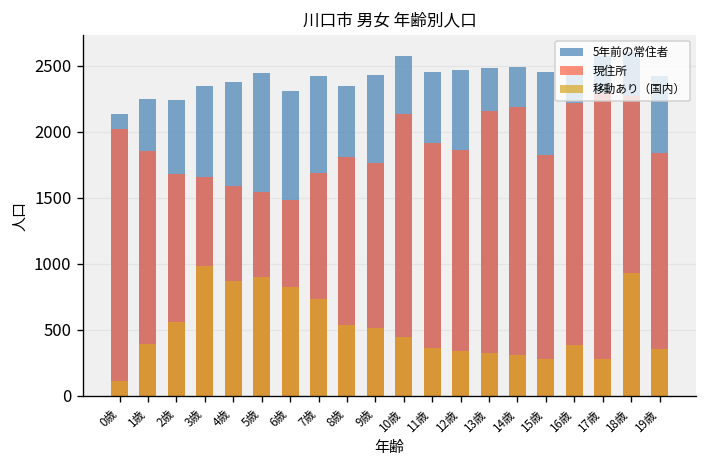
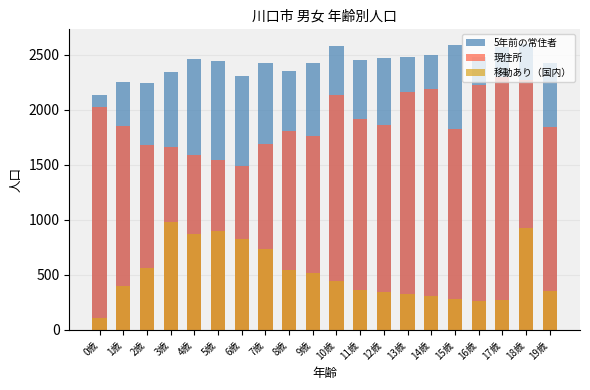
  {
    "5年前の常住者": {
      "0歳": 2130,
      "1歳": 2250,
      "2歳": 2240,
      "3歳": 2350,
-     "4歳": 2380,
+     "4歳": 2460,
      "5歳": 2450,
      "6歳": 2310,
      "7歳": 2430,
      "8歳": 2350,
      "9歳": 2430,
      "10歳": 2580,
      "11歳": 2450,
      "12歳": 2470,
      "13歳": 2480,
      "14歳": 2500,
-     "15歳": 2460
+     "15歳": 2590
    },
    "移動あり（国内）": {
-     "16歳": 390
+     "16歳": 260
    }
  }
